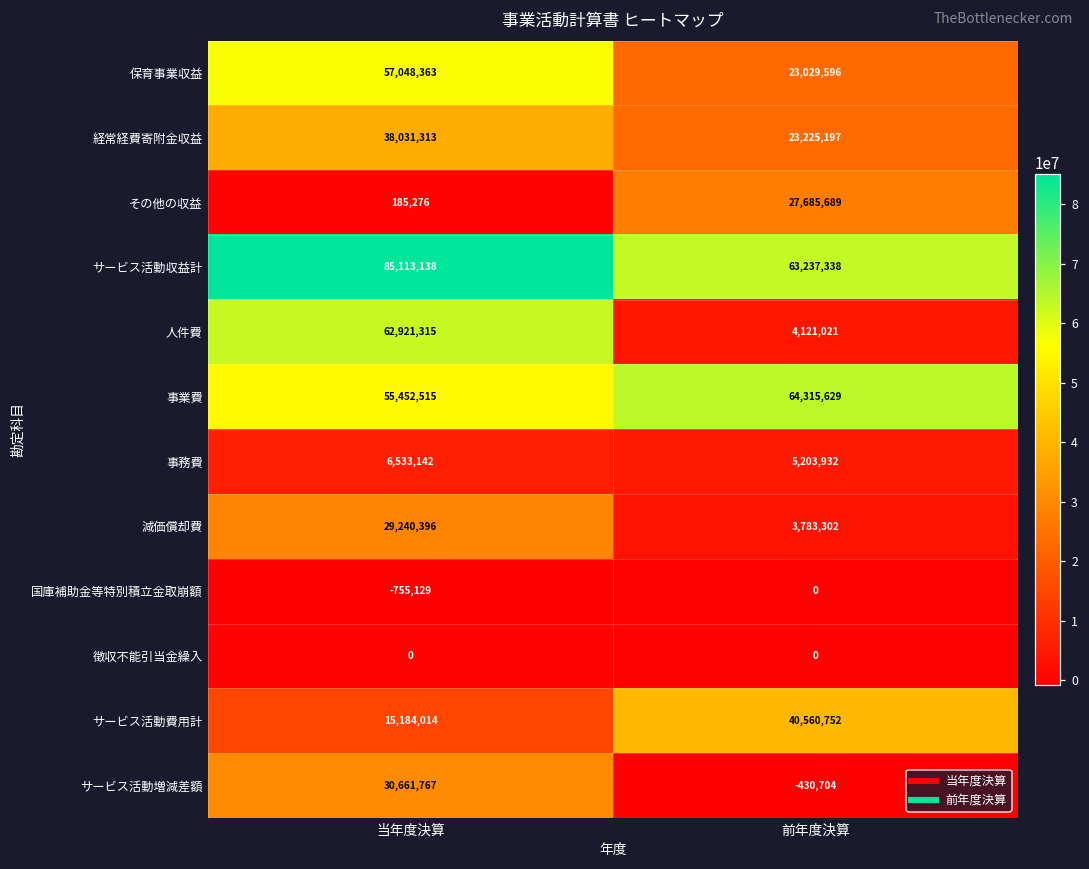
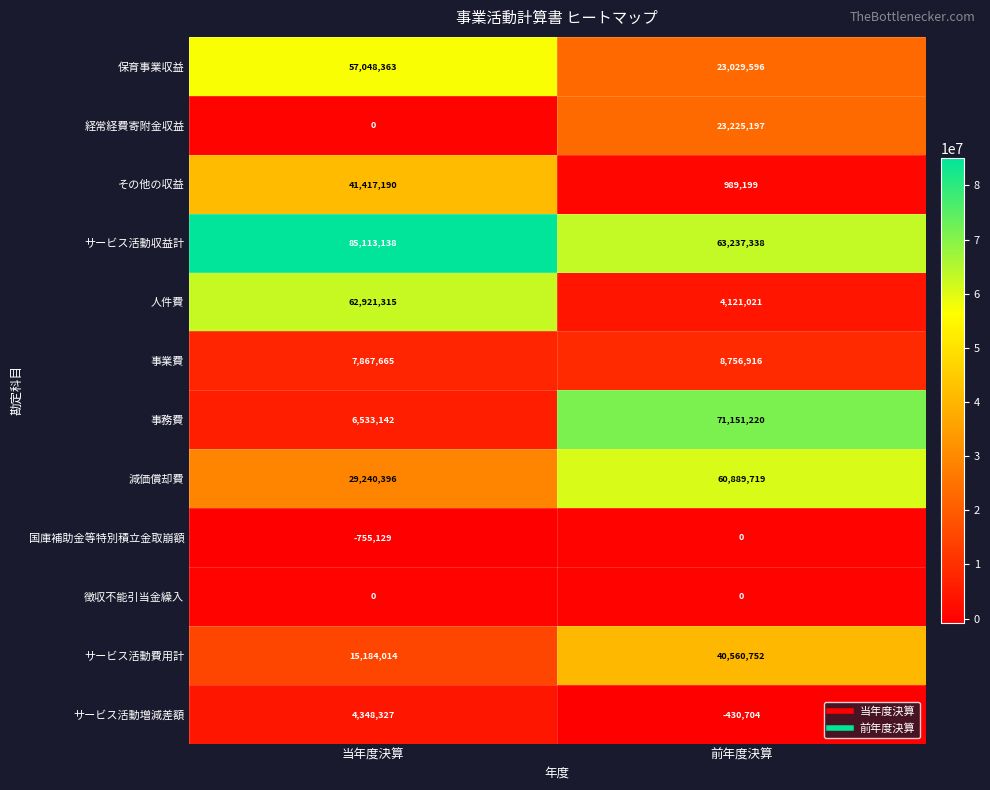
  {
    "保育事業収益": {
      "当年度決算": "57,048,363",
      "前年度決算": "23,029,596"
    },
    "経常経費寄附金収益": {
-     "当年度決算": "38,031,313",
+     "当年度決算": "0",
      "前年度決算": "23,225,197"
    },
    "その他の収益": {
-     "当年度決算": "185,276",
-     "前年度決算": "27,685,689"
+     "当年度決算": "41,417,190",
+     "前年度決算": "989,199"
    },
    "サービス活動収益計": {
      "当年度決算": "85,113,138",
      "前年度決算": "63,237,338"
    },
    "人件費": {
      "当年度決算": "62,921,315",
      "前年度決算": "4,121,021"
    },
    "事業費": {
-     "当年度決算": "55,452,515",
-     "前年度決算": "64,315,629"
+     "当年度決算": "7,867,665",
+     "前年度決算": "8,756,916"
    },
    "事務費": {
      "当年度決算": "6,533,142",
-     "前年度決算": "5,203,932"
+     "前年度決算": "71,151,220"
    },
    "減価償却費": {
      "当年度決算": "29,240,396",
-     "前年度決算": "3,783,302"
+     "前年度決算": "60,889,719"
    },
    "国庫補助金等特別積立金取崩額": {
      "当年度決算": "-755,129",
      "前年度決算": "0"
    },
    "徴収不能引当金繰入": {
      "当年度決算": "0",
      "前年度決算": "0"
    },
    "サービス活動費用計": {
      "当年度決算": "15,184,014",
      "前年度決算": "40,560,752"
    },
    "サービス活動増減差額": {
-     "当年度決算": "30,661,767",
+     "当年度決算": "4,348,327",
      "前年度決算": "-430,704"
    }
  }
